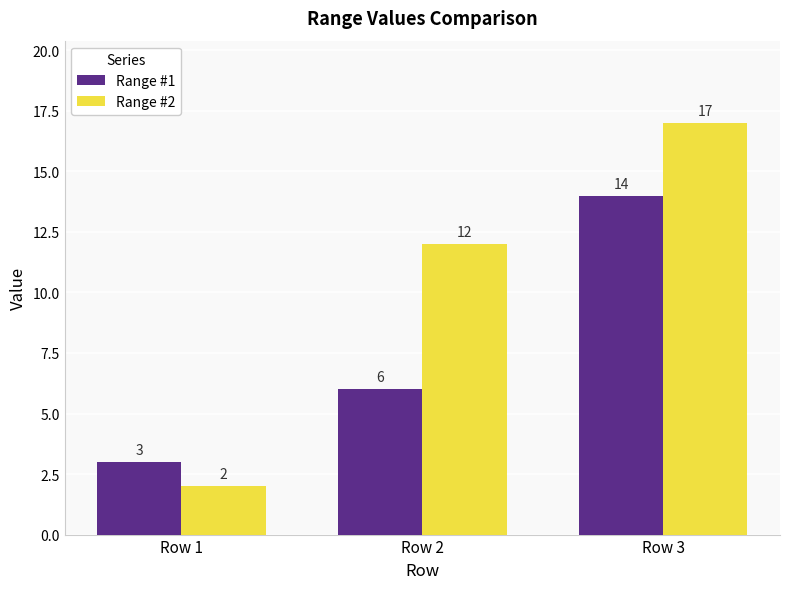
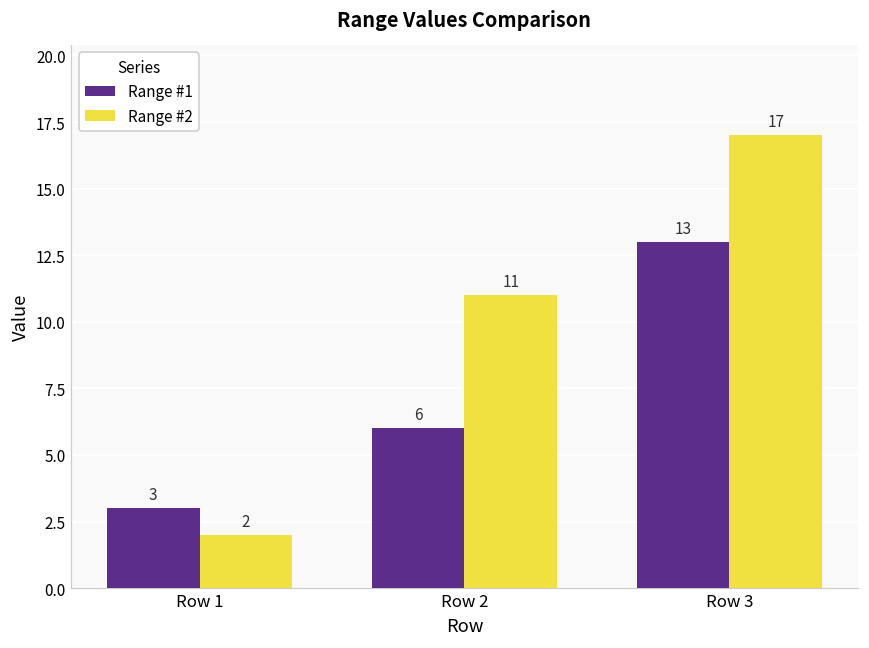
  {
    "Range #1": {
      "Row 1": 3,
      "Row 2": 6,
-     "Row 3": 14
+     "Row 3": 13
    },
    "Range #2": {
      "Row 1": 2,
-     "Row 2": 12,
+     "Row 2": 11,
      "Row 3": 17
    }
  }
